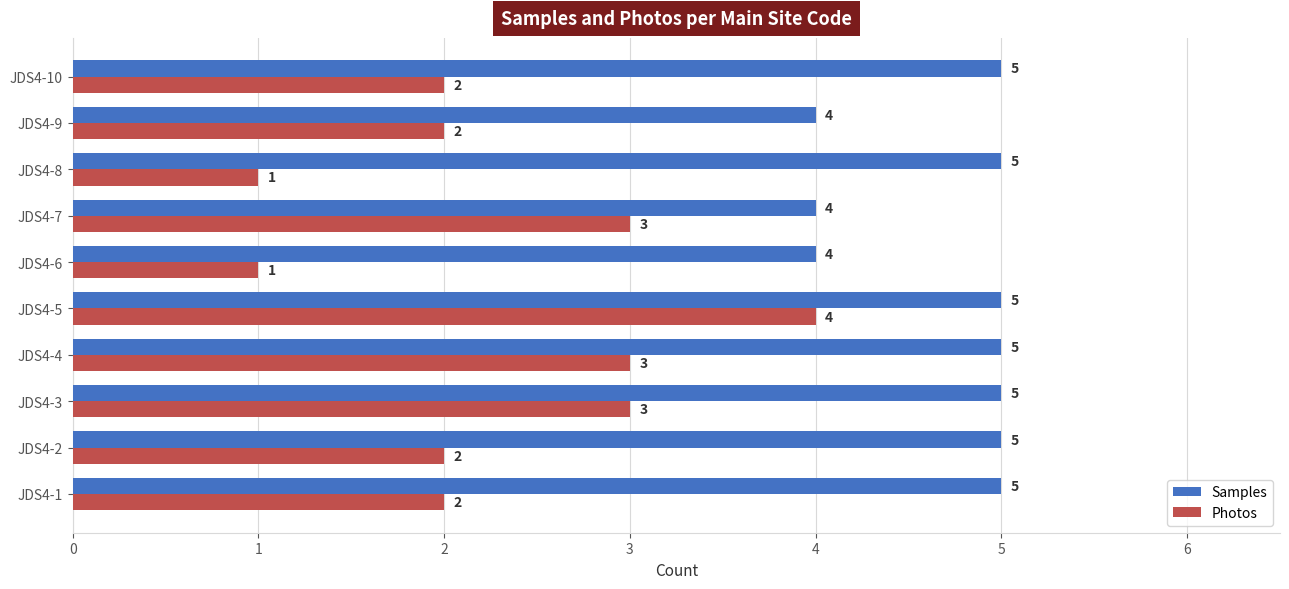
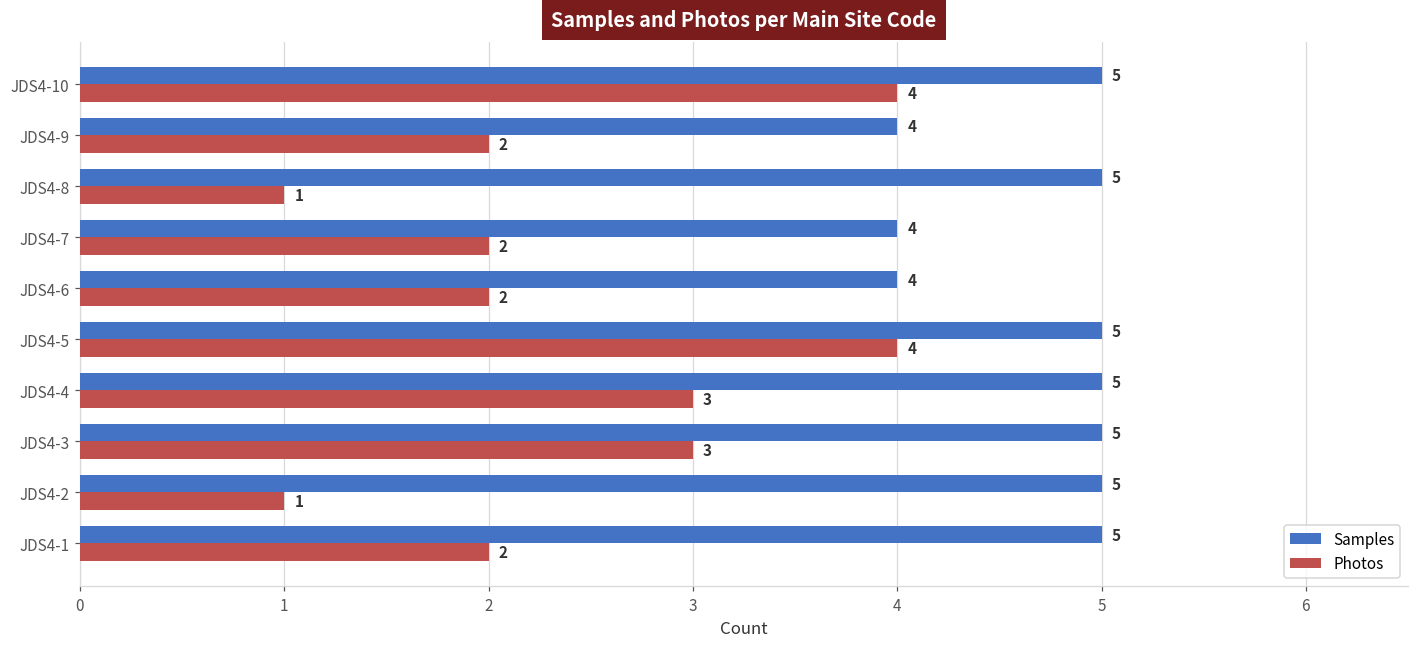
  {
    "Samples": {
      "JDS4-10": 5,
      "JDS4-9": 4,
      "JDS4-8": 5,
      "JDS4-7": 4,
      "JDS4-6": 4,
      "JDS4-5": 5,
      "JDS4-4": 5,
      "JDS4-3": 5,
      "JDS4-2": 5,
      "JDS4-1": 5
    },
    "Photos": {
-     "JDS4-10": 2,
+     "JDS4-10": 4,
      "JDS4-9": 2,
      "JDS4-8": 1,
-     "JDS4-7": 3,
-     "JDS4-6": 1,
+     "JDS4-7": 2,
+     "JDS4-6": 2,
      "JDS4-5": 4,
      "JDS4-4": 3,
      "JDS4-3": 3,
-     "JDS4-2": 2,
+     "JDS4-2": 1,
      "JDS4-1": 2
    }
  }
